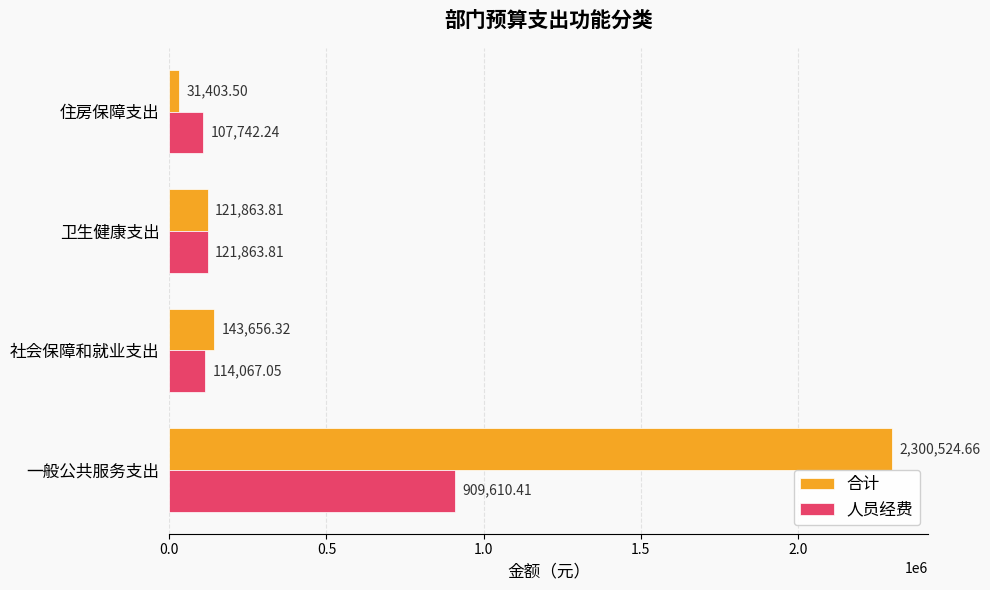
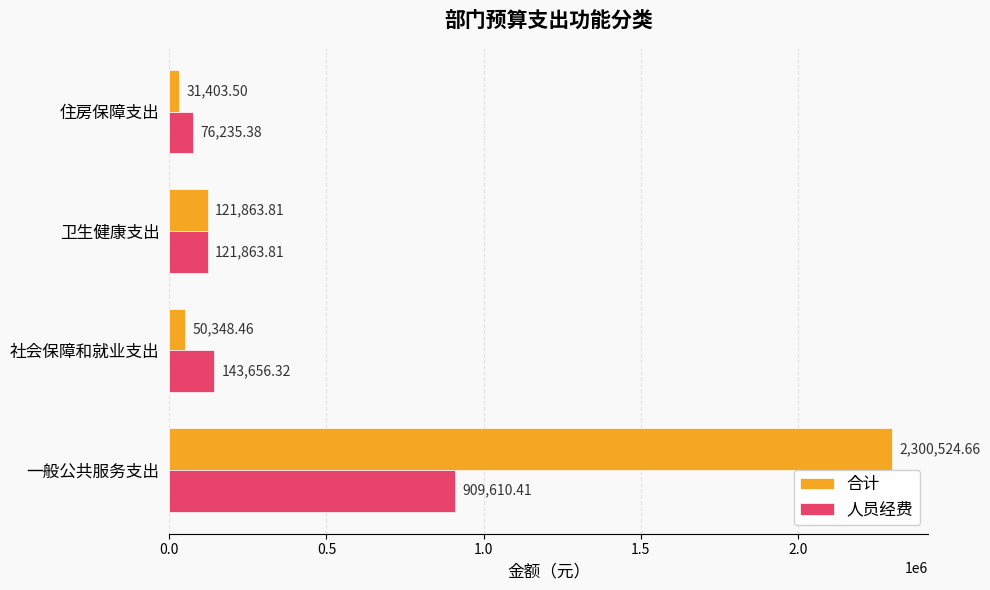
  {
    "合计": {
      "住房保障支出": "31,403.50",
      "卫生健康支出": "121,863.81",
-     "社会保障和就业支出": "143,656.32",
+     "社会保障和就业支出": "50,348.46",
      "一般公共服务支出": "2,300,524.66"
    },
    "人员经费": {
-     "住房保障支出": "107,742.24",
+     "住房保障支出": "76,235.38",
      "卫生健康支出": "121,863.81",
-     "社会保障和就业支出": "114,067.05",
+     "社会保障和就业支出": "143,656.32",
      "一般公共服务支出": "909,610.41"
    }
  }
